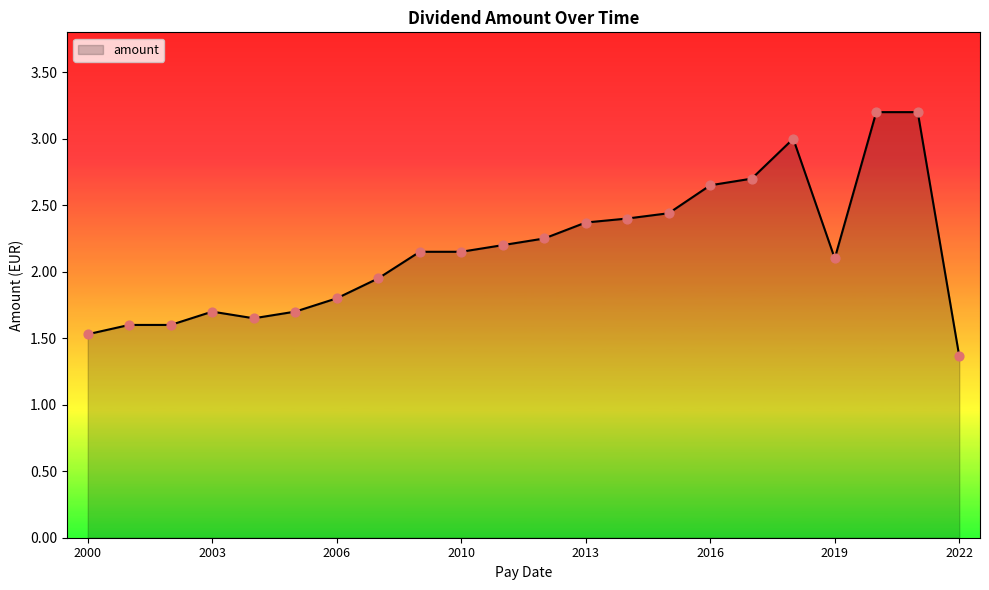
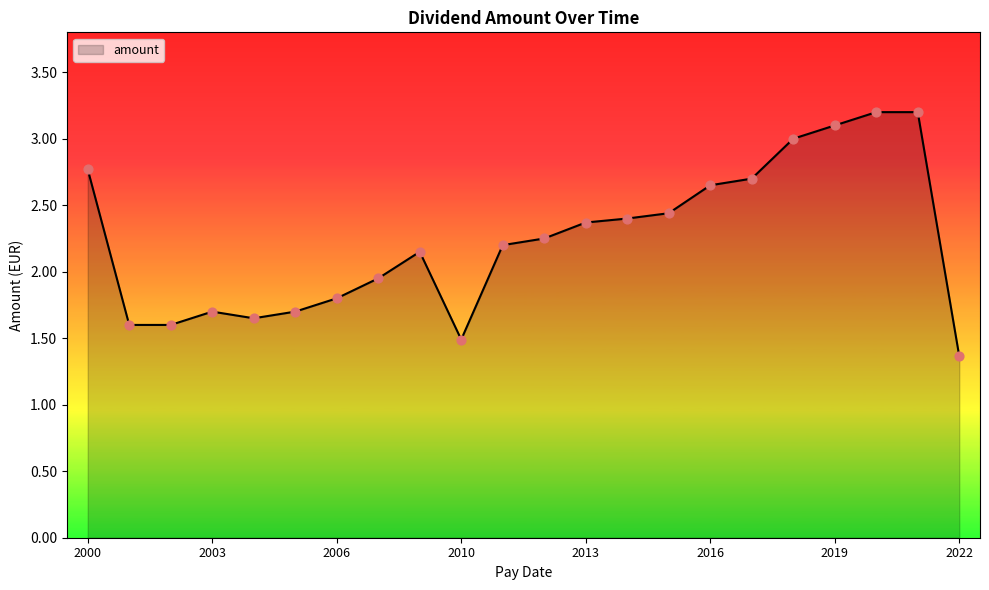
  {
-   "2000": 1.53,
+   "2000": 2.77,
    "2003": 1.70,
    "2006": 1.80,
-   "2010": 2.15,
+   "2010": 1.49,
    "2013": 2.37,
    "2016": 2.65,
-   "2019": 2.1,
+   "2019": 3.1,
    "2022": 1.37
  }
